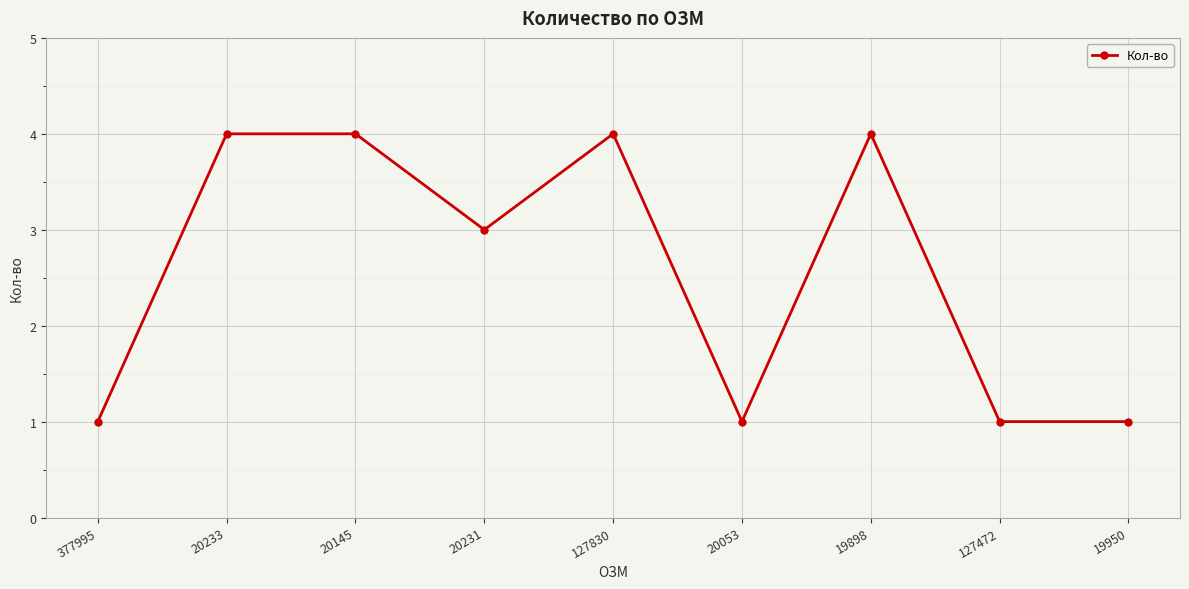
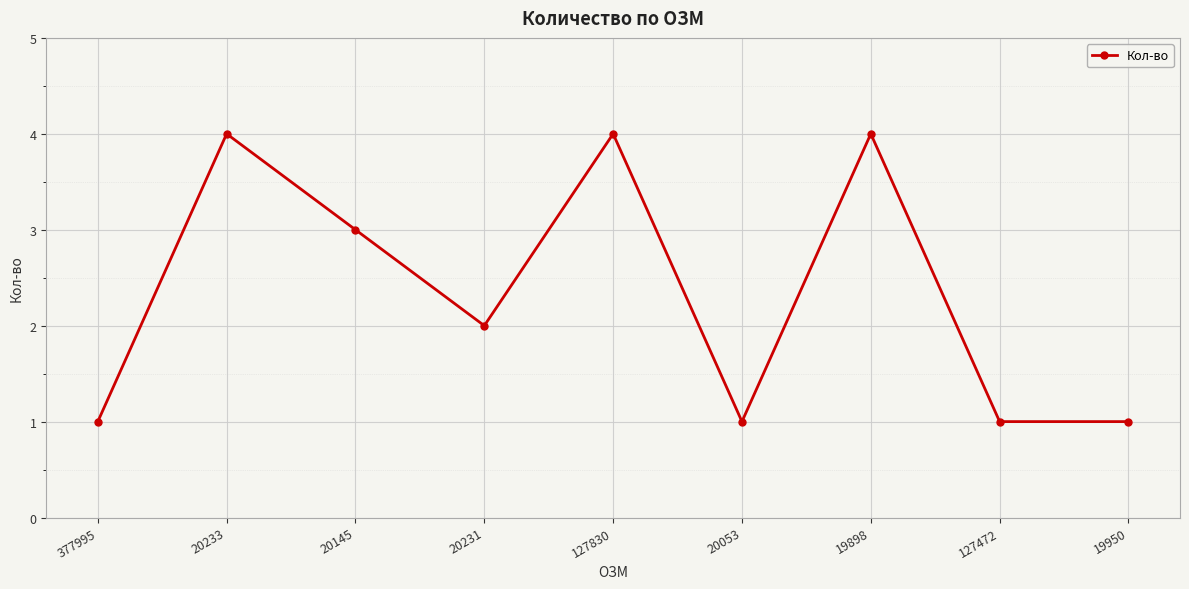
  {
    "377995": 1,
    "20233": 4,
-   "20145": 4,
-   "20231": 3,
+   "20145": 3,
+   "20231": 2,
    "127830": 4,
    "20053": 1,
    "19898": 4,
    "127472": 1,
    "19950": 1
  }
